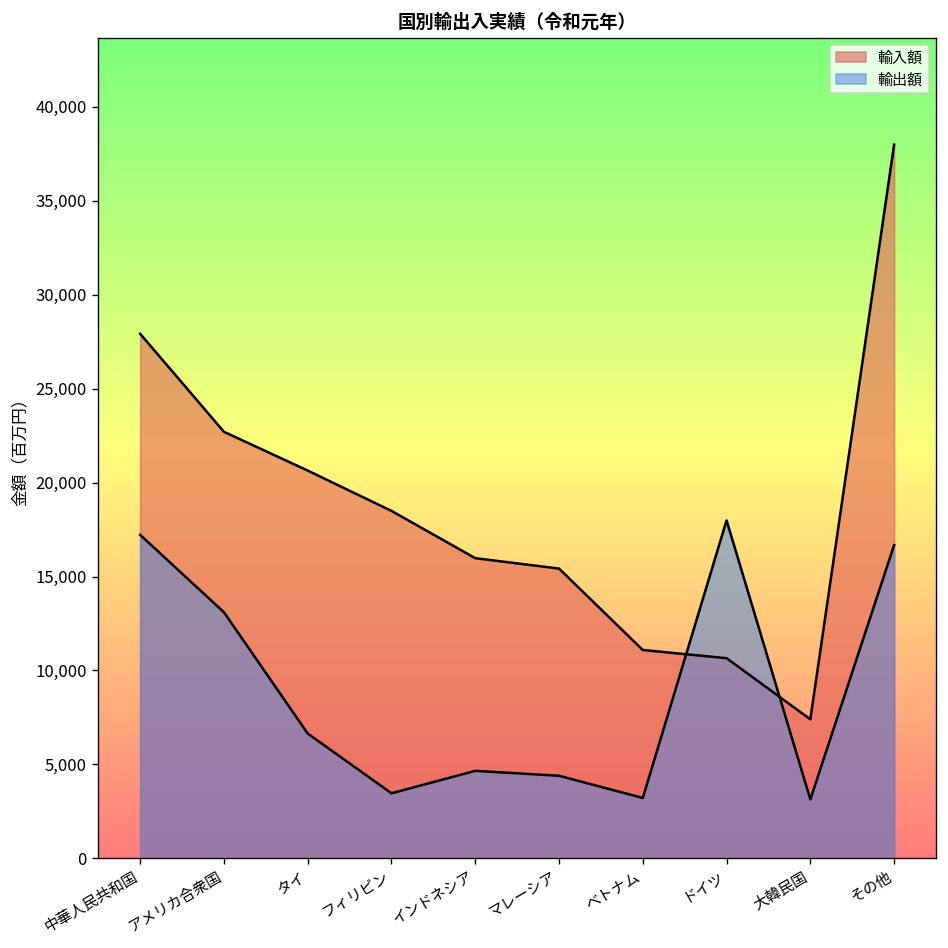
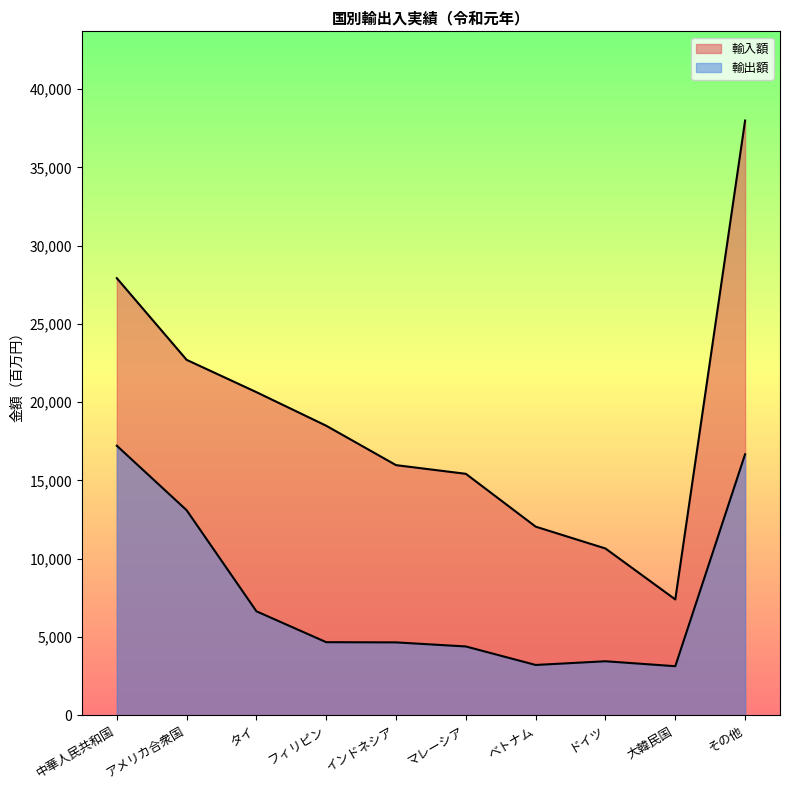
  {
    "輸入額": {
      "中華人民共和国": "27,900",
      "アメリカ合衆国": "22,700",
      "タイ": "20,600",
      "フィリピン": "18,500",
      "インドネシア": "16,000",
      "マレーシア": "15,400",
-     "ベトナム": "11,100",
+     "ベトナム": "12,000",
      "ドイツ": "10,700",
      "大韓民国": "7,400",
      "その他": "38,000"
    },
    "輸出額": {
      "中華人民共和国": "17,200",
      "アメリカ合衆国": "13,100",
      "タイ": "6,600",
-     "フィリピン": "3,500",
+     "フィリピン": "4,700",
      "インドネシア": "4,700",
      "マレーシア": "4,400",
      "ベトナム": "3,200",
-     "ドイツ": "18,000",
+     "ドイツ": "3,500",
      "大韓民国": "3,100",
      "その他": "16,700"
    }
  }
